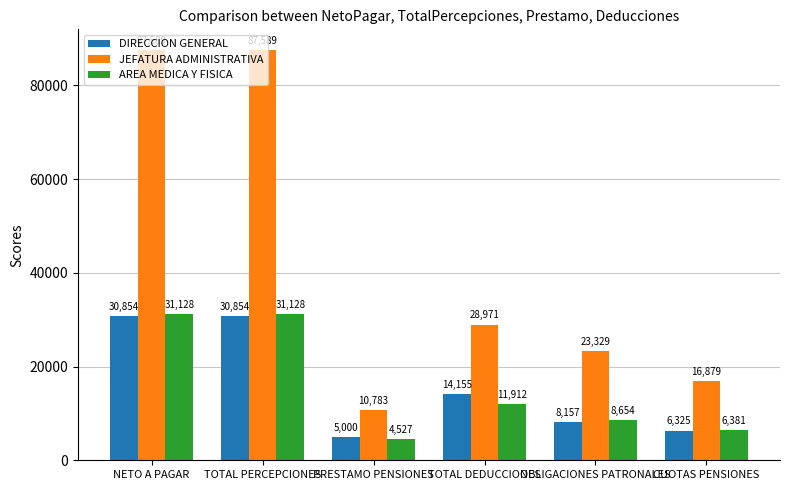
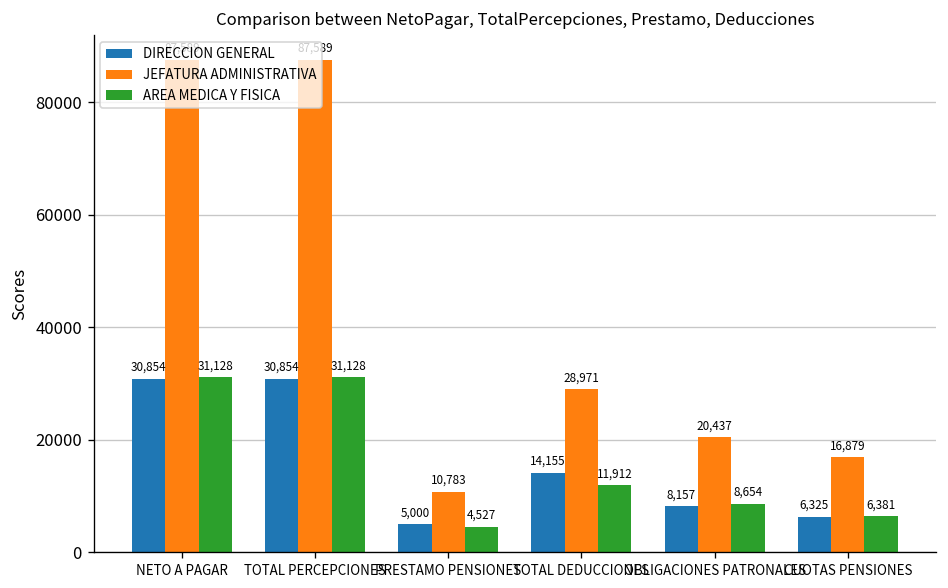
  {
    "JEFATURA ADMINISTRATIVA": {
      "PRESTAMO PENSIONES": "10,783",
-     "OBLIGACIONES PATRONALES": "23,329"
+     "OBLIGACIONES PATRONALES": "20,437"
    }
  }
